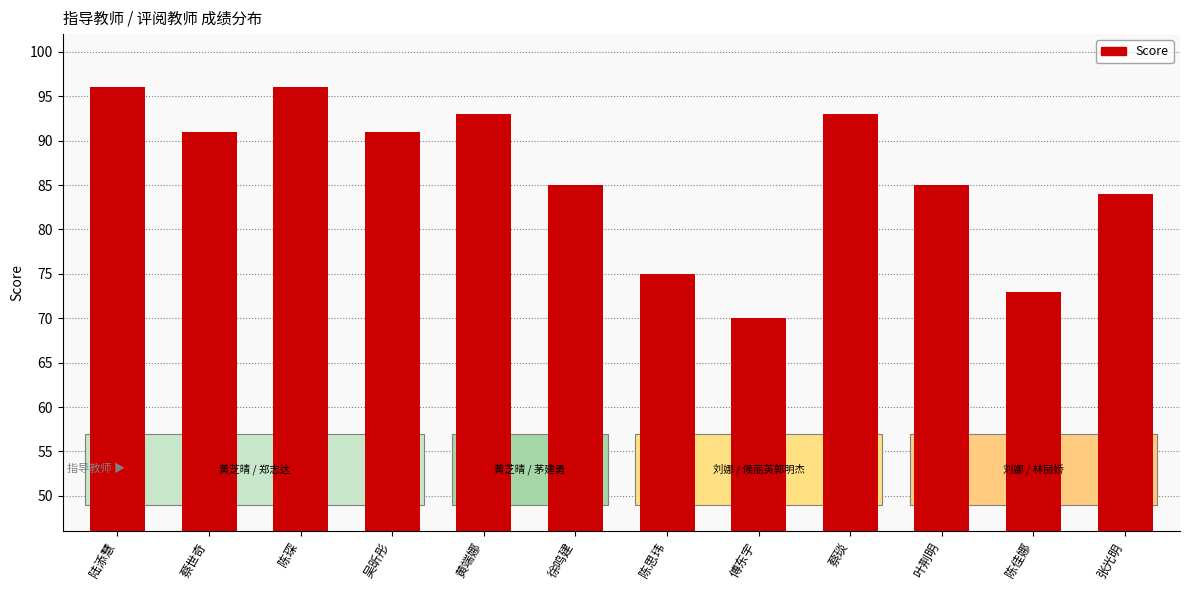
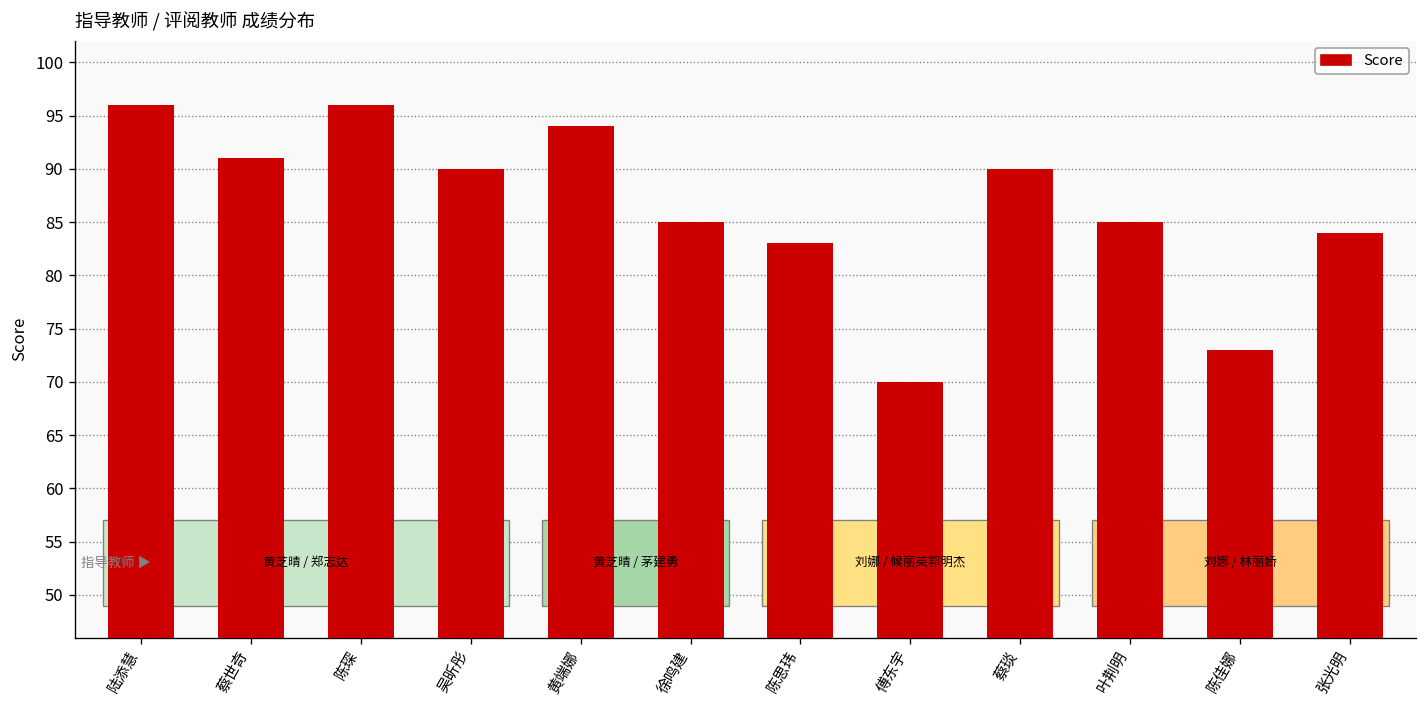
  {
    "陆添慧": 96,
    "蔡世奇": 91,
    "陈琛": 96,
-   "吴昕彤": 91,
-   "黄端娜": 93,
+   "吴昕彤": 90,
+   "黄端娜": 94,
    "徐鸣建": 85,
-   "陈思玮": 75,
+   "陈思玮": 83,
    "傅东宇": 70,
-   "蔡琰": 93,
+   "蔡琰": 90,
    "叶荆明": 85,
    "陈佳娜": 73,
    "张光明": 84
  }
